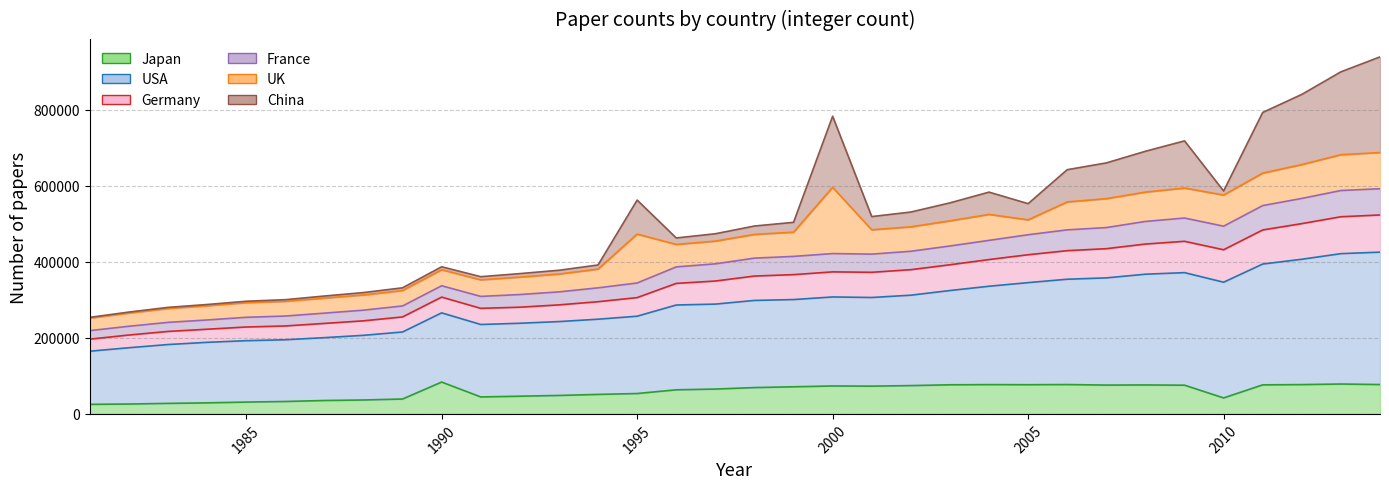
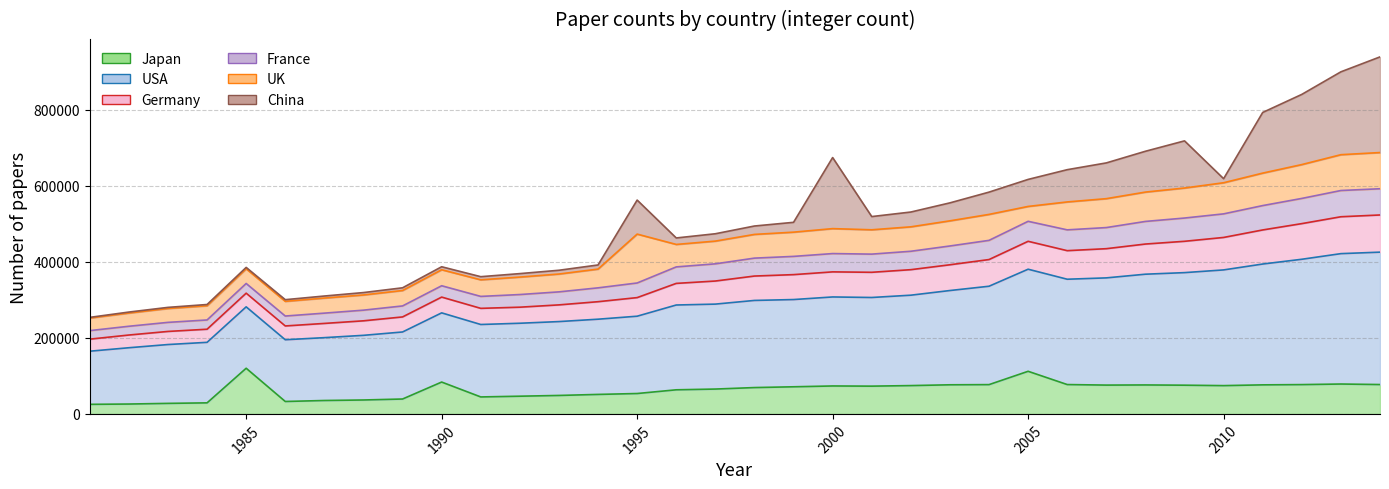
  {
    "Japan": {
-     "1985": 30000,
+     "1985": 120000,
      "1990": 80000,
      "1995": 50000,
      "2000": 70000,
-     "2005": 80000,
-     "2010": 40000
+     "2005": 110000,
+     "2010": 70000
    },
    "UK": {
      "1990": 40000,
      "1995": 130000,
-     "2000": 170000,
+     "2000": 70000,
      "2005": 40000,
      "2010": 80000
    },
    "China": {
      "1990": 10000,
      "1995": 90000,
      "2000": 190000,
-     "2005": 40000,
+     "2005": 70000,
      "2010": 10000
    }
  }
